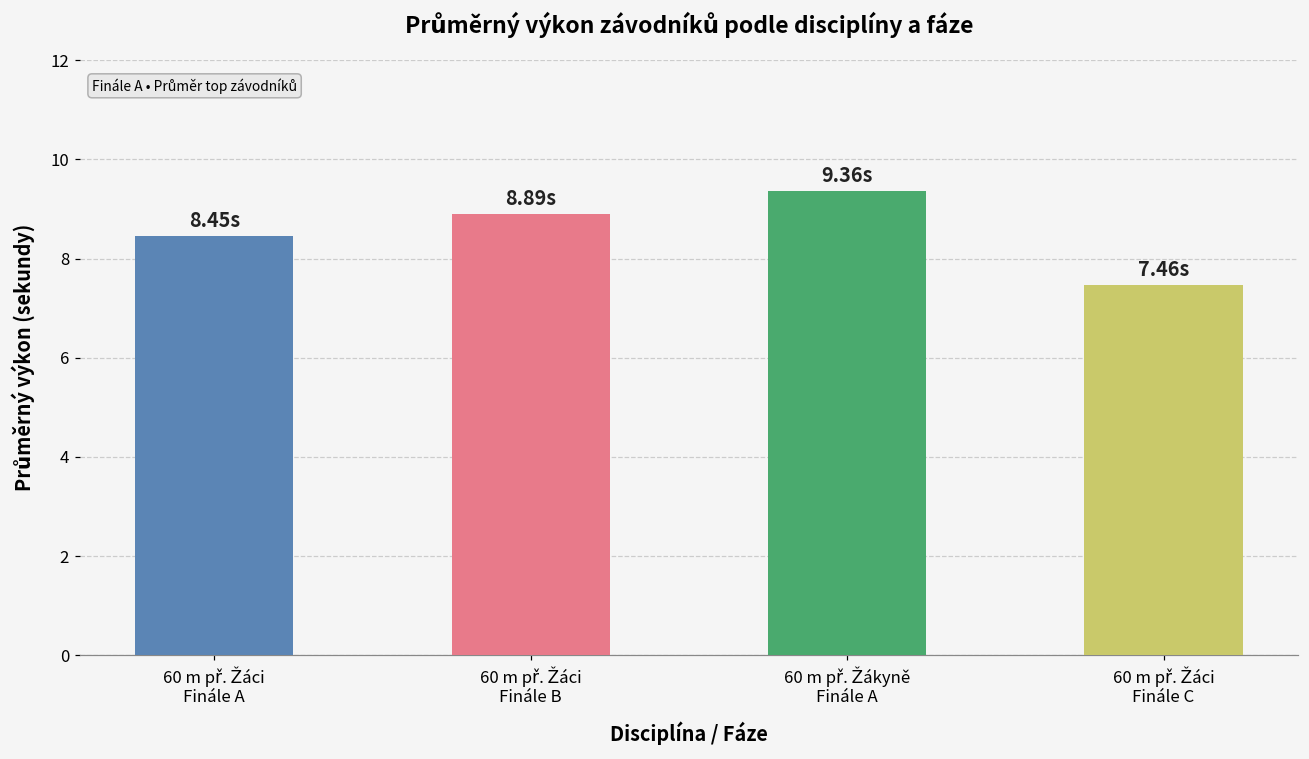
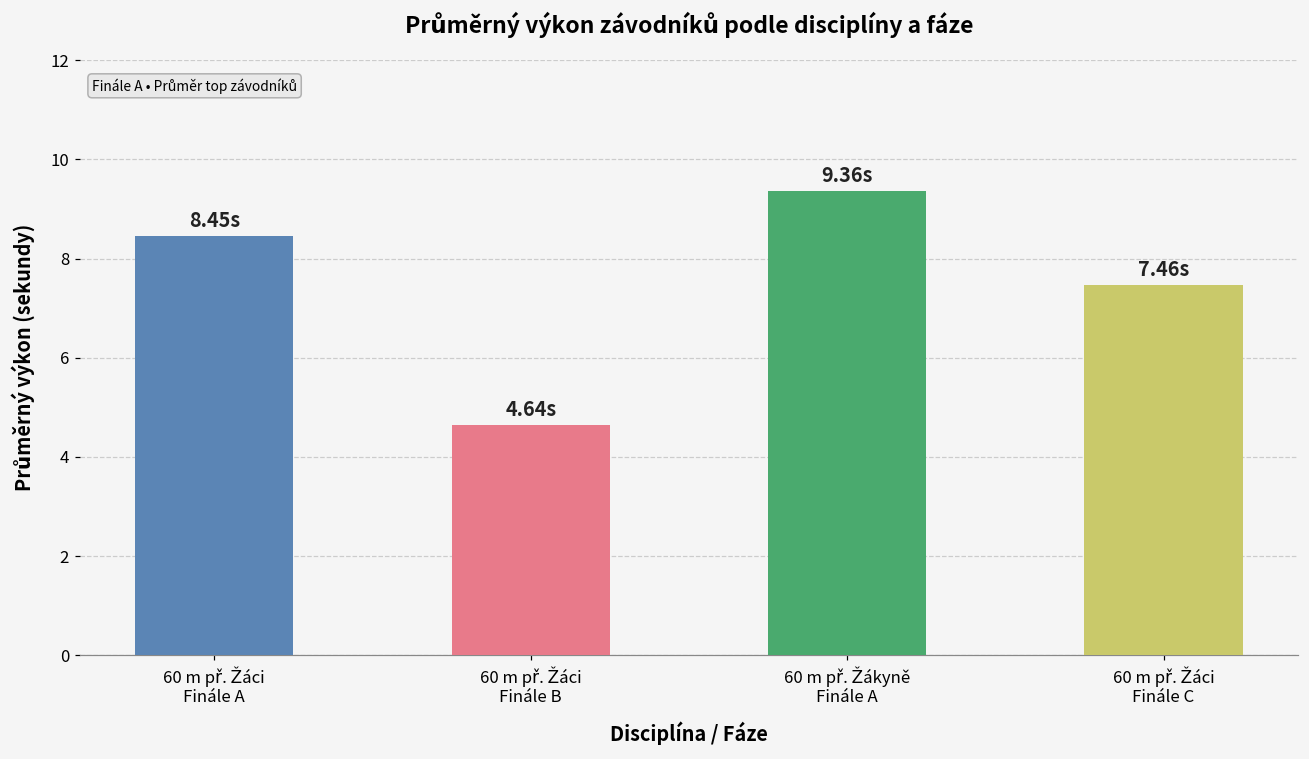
  {
    "60 m př. Žáci Finále A": "8.45s",
-   "60 m př. Žáci Finále B": "8.89s",
+   "60 m př. Žáci Finále B": "4.64s",
    "60 m př. Žákyně Finále A": "9.36s",
    "60 m př. Žáci Finále C": "7.46s"
  }
